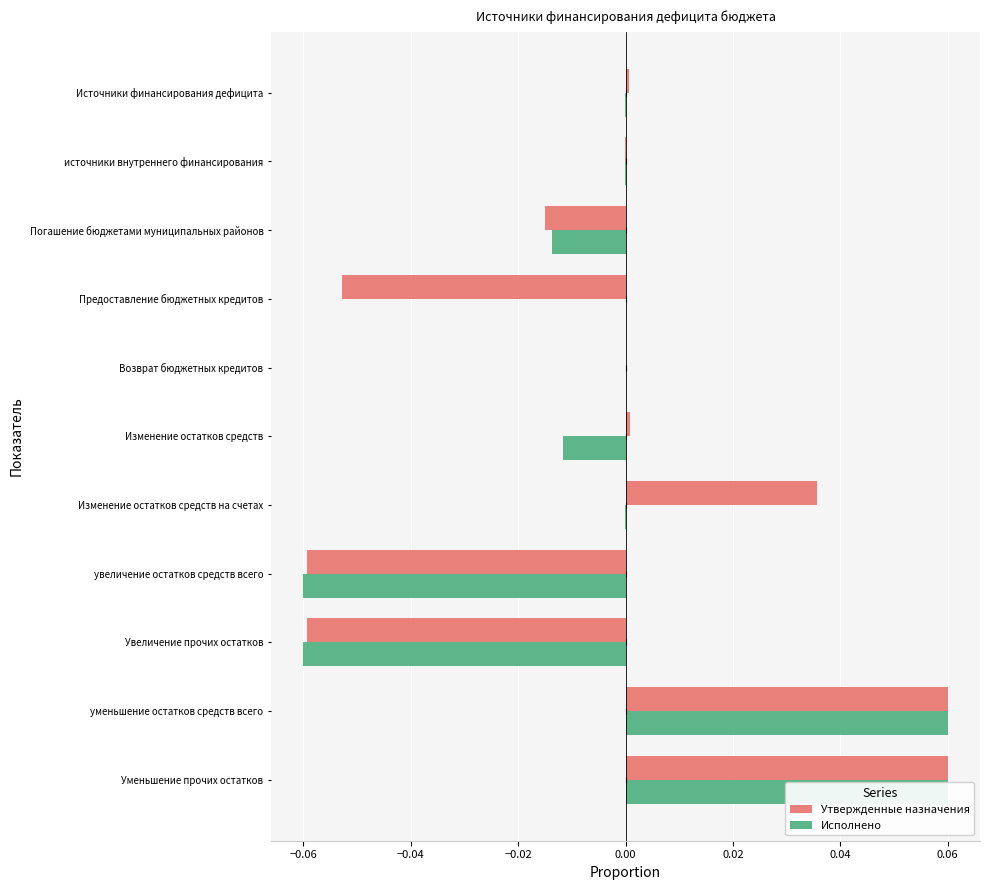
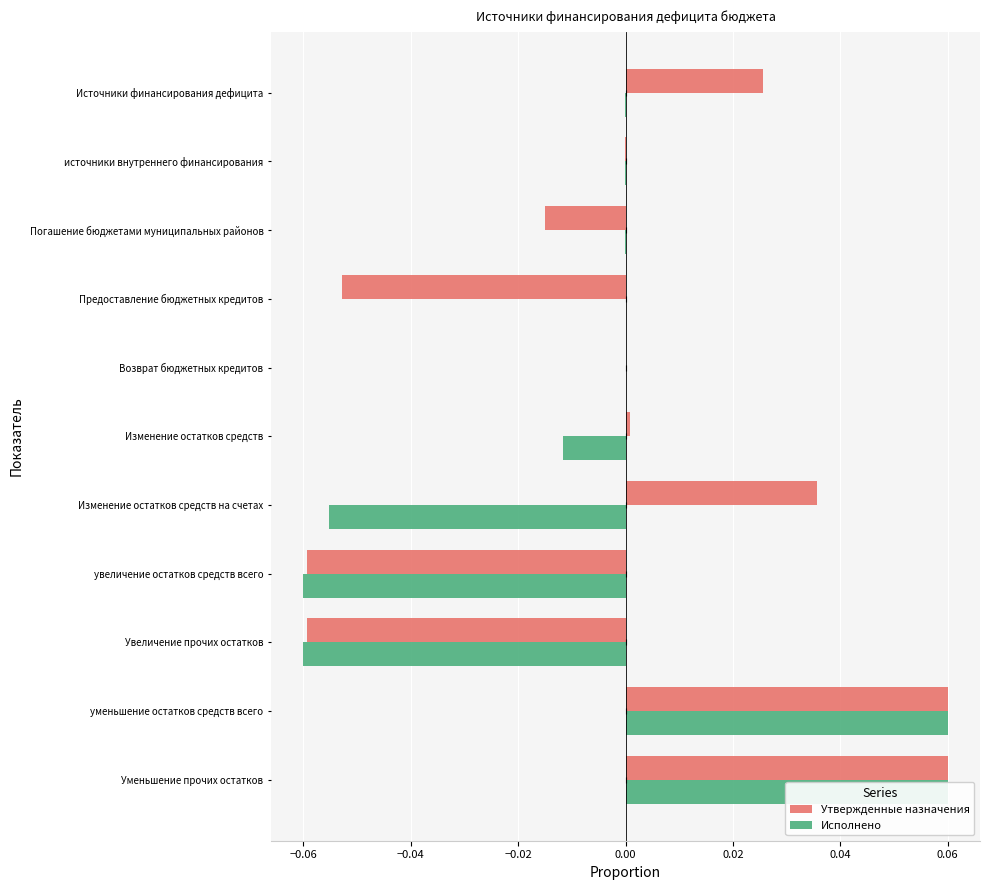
  {
    "Утвержденные назначения": {
-     "Источники финансирования дефицита": 0.001,
+     "Источники финансирования дефицита": 0.026,
      "Погашение бюджетами муниципальных районов": -0.015,
      "Предоставление бюджетных кредитов": -0.053,
      "Изменение остатков средств": 0.001,
      "Изменение остатков средств на счетах": 0.036,
      "увеличение остатков средств всего": -0.059,
      "Увеличение прочих остатков": -0.059,
      "уменьшение остатков средств всего": 0.060,
      "Уменьшение прочих остатков": 0.060
    },
    "Исполнено": {
-     "Погашение бюджетами муниципальных районов": -0.014,
+     "Погашение бюджетами муниципальных районов": 0.000,
      "Предоставление бюджетных кредитов": 0.000,
      "Возврат бюджетных кредитов": 0.000,
      "Изменение остатков средств": -0.012,
-     "Изменение остатков средств на счетах": 0.000,
+     "Изменение остатков средств на счетах": -0.055,
      "увеличение остатков средств всего": -0.060,
      "Увеличение прочих остатков": -0.060,
      "уменьшение остатков средств всего": 0.060
    }
  }
